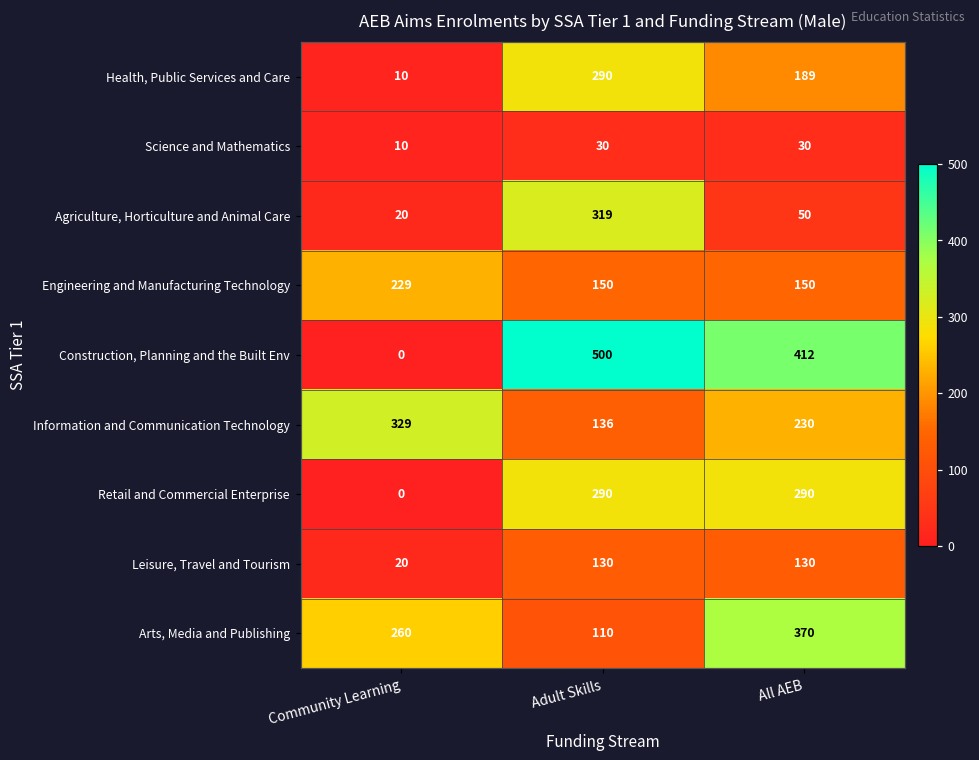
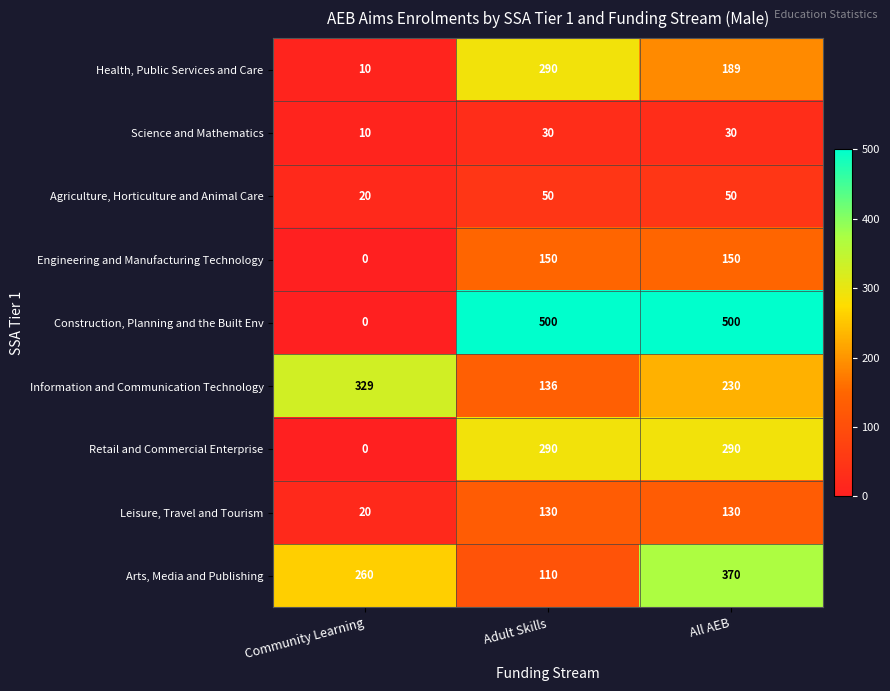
  {
    "Health, Public Services and Care": {
      "Community Learning": 10,
      "Adult Skills": 290,
      "All AEB": 189
    },
    "Science and Mathematics": {
      "Community Learning": 10,
      "Adult Skills": 30,
      "All AEB": 30
    },
    "Agriculture, Horticulture and Animal Care": {
      "Community Learning": 20,
-     "Adult Skills": 319,
+     "Adult Skills": 50,
      "All AEB": 50
    },
    "Engineering and Manufacturing Technology": {
-     "Community Learning": 229,
+     "Community Learning": 0,
      "Adult Skills": 150,
      "All AEB": 150
    },
    "Construction, Planning and the Built Env": {
      "Community Learning": 0,
      "Adult Skills": 500,
-     "All AEB": 412
+     "All AEB": 500
    },
    "Information and Communication Technology": {
      "Community Learning": 329,
      "Adult Skills": 136,
      "All AEB": 230
    },
    "Retail and Commercial Enterprise": {
      "Community Learning": 0,
      "Adult Skills": 290,
      "All AEB": 290
    },
    "Leisure, Travel and Tourism": {
      "Community Learning": 20,
      "Adult Skills": 130,
      "All AEB": 130
    },
    "Arts, Media and Publishing": {
      "Community Learning": 260,
      "Adult Skills": 110,
      "All AEB": 370
    }
  }
